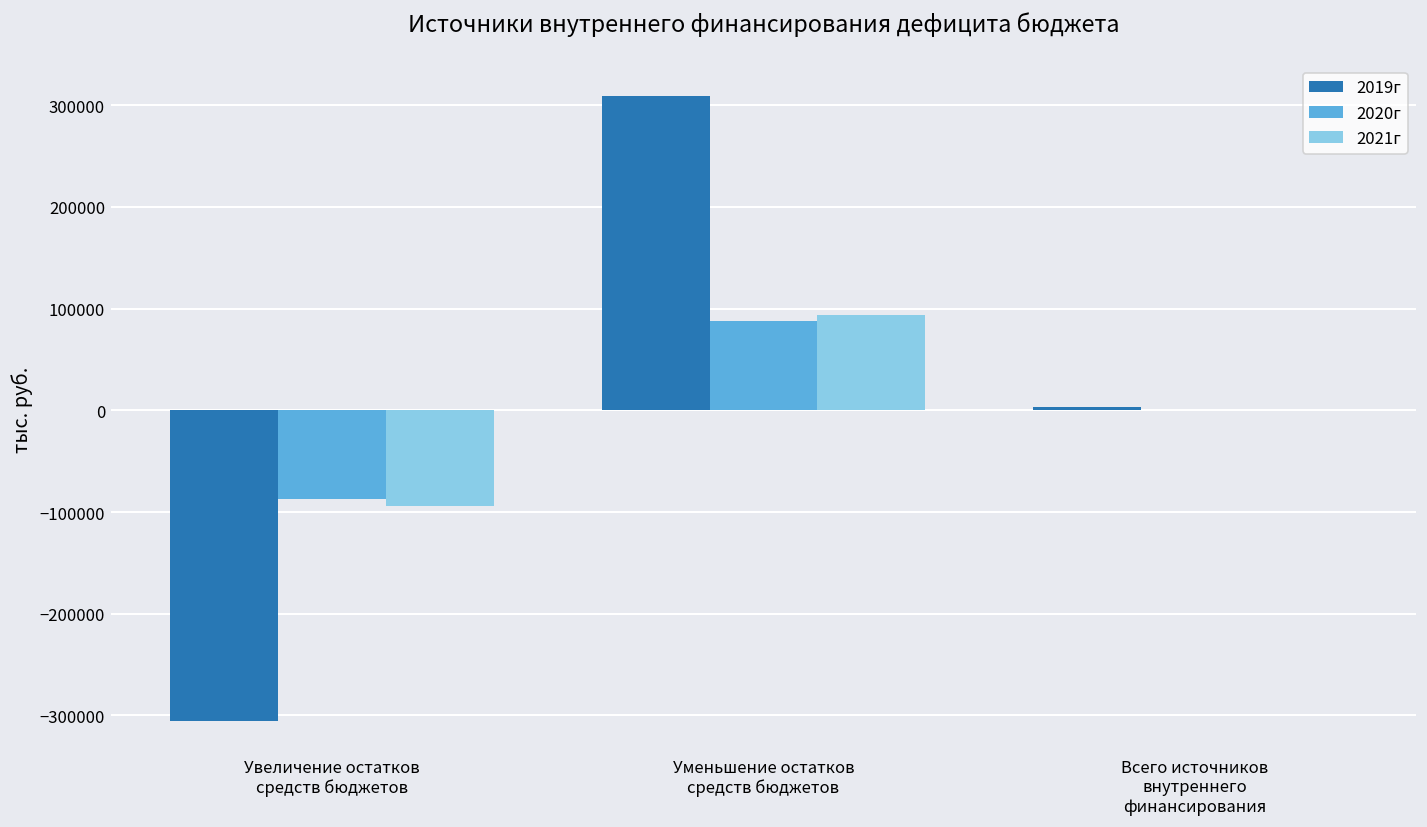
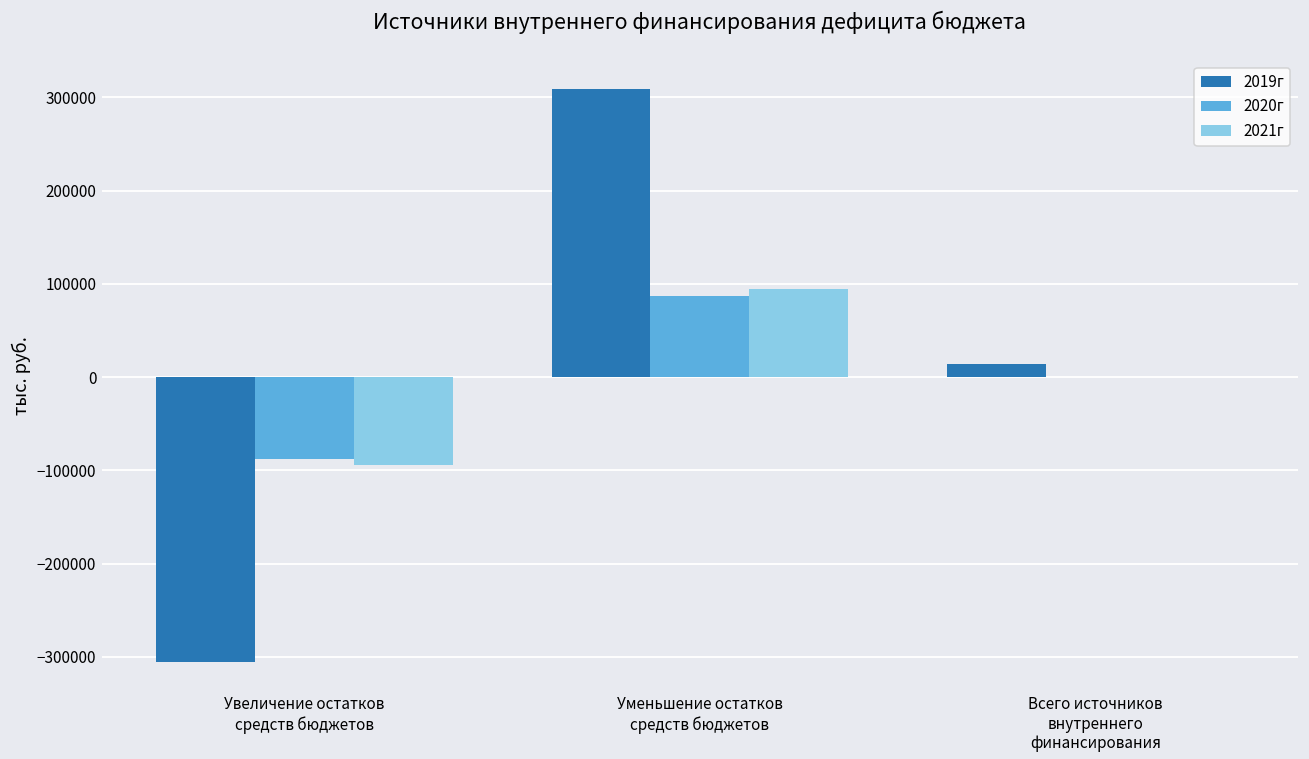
  {
    "2019г": {
      "Увеличение остатков средств бюджетов": -310000,
      "Уменьшение остатков средств бюджетов": 310000,
-     "Всего источников внутреннего финансирования": 0
+     "Всего источников внутреннего финансирования": 10000
    }
  }
